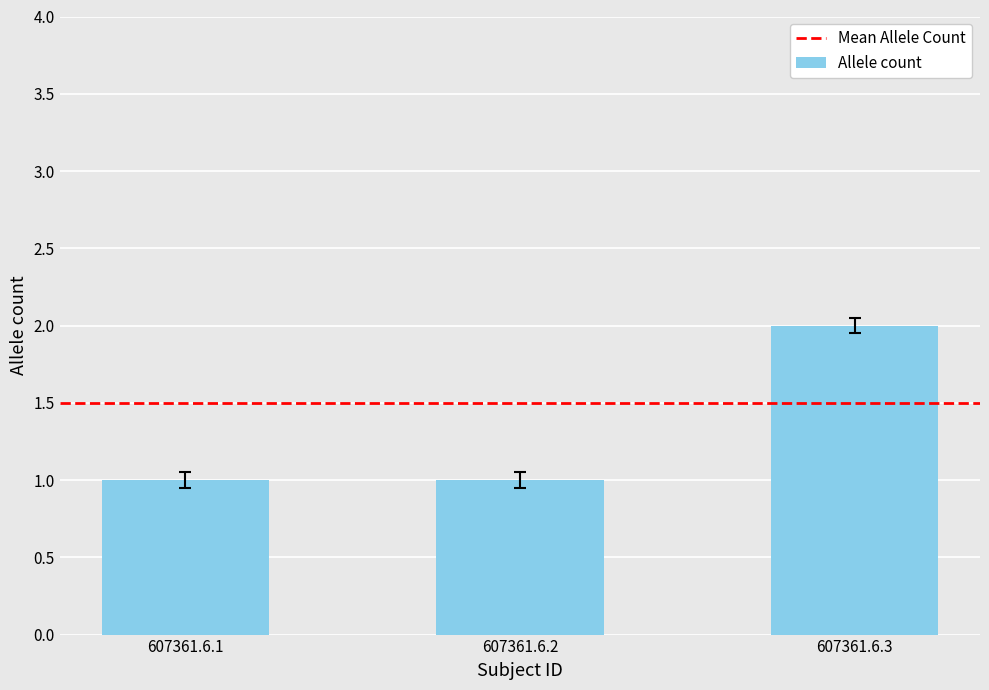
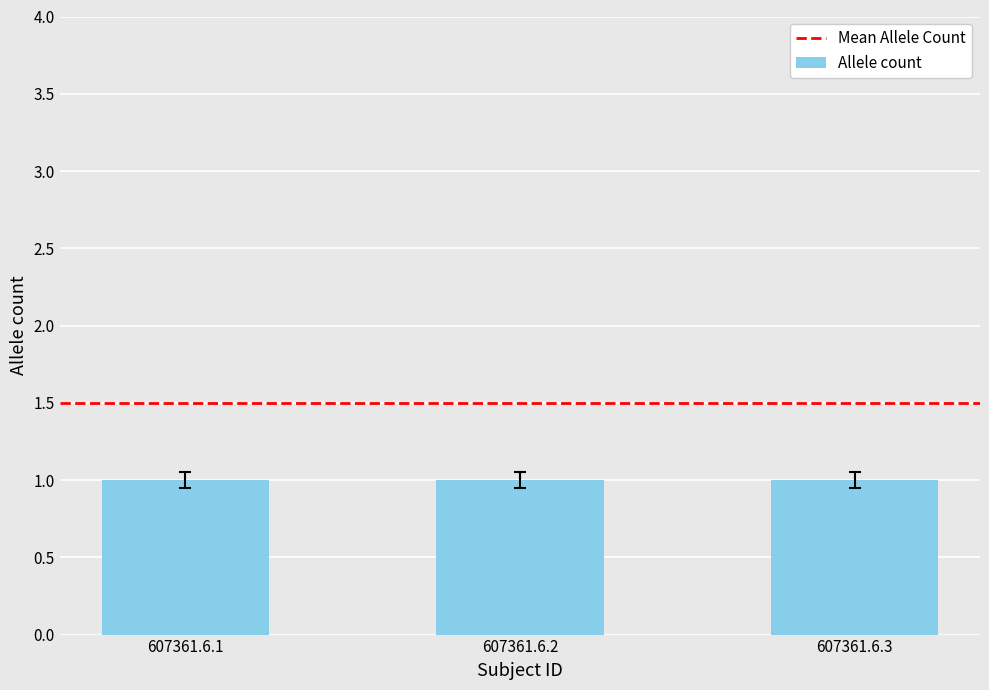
  {
    "Allele count": {
      "607361.6.1": 1,
      "607361.6.2": 1,
-     "607361.6.3": 2
+     "607361.6.3": 1
    }
  }
